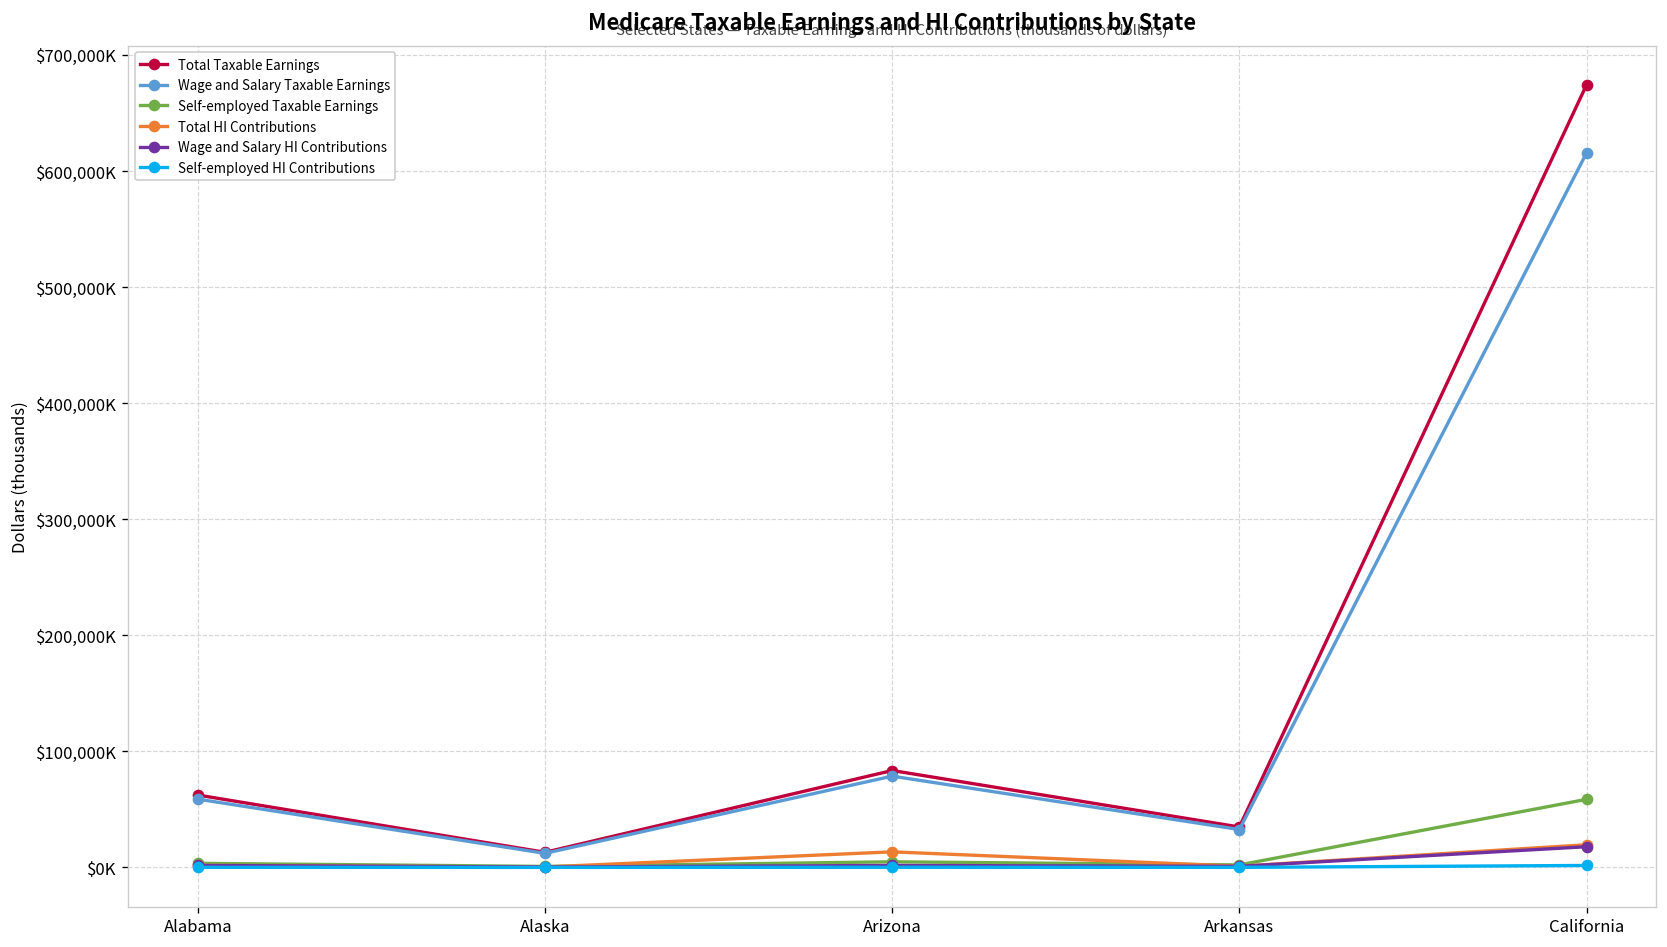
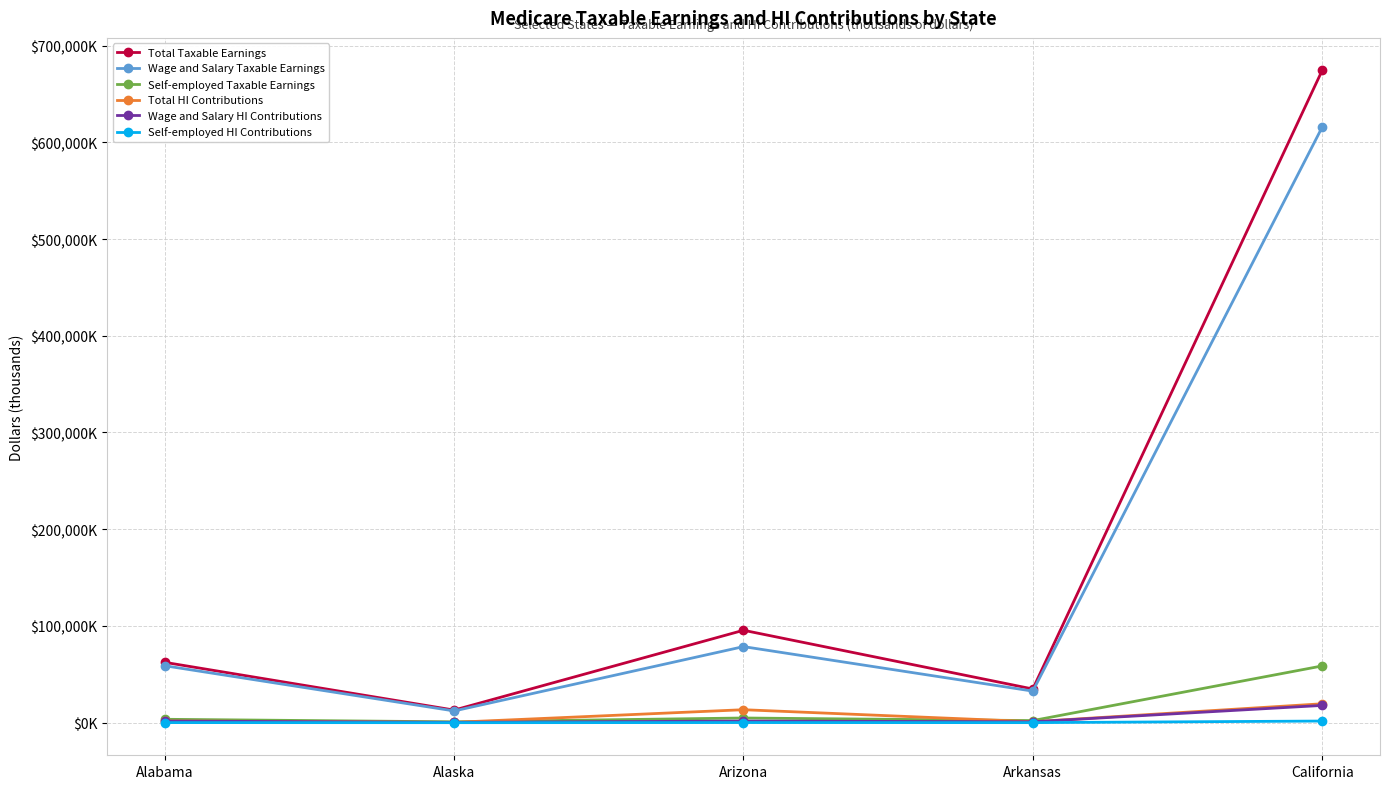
  {
    "Total Taxable Earnings": {
      "Alabama": "$60,000,000",
-     "Arizona": "$80,000,000",
+     "Arizona": "$100,000,000",
      "California": "$670,000,000"
    },
    "Wage and Salary Taxable Earnings": {
      "Alabama": "$60,000,000",
      "Arizona": "$80,000,000",
      "California": "$620,000,000"
    },
    "Self-employed Taxable Earnings": {
      "Arizona": "$0",
      "California": "$60,000,000"
    },
    "Total HI Contributions": {
      "Arizona": "$10,000,000"
    },
    "Self-employed HI Contributions": {
      "California": "$0"
    }
  }
